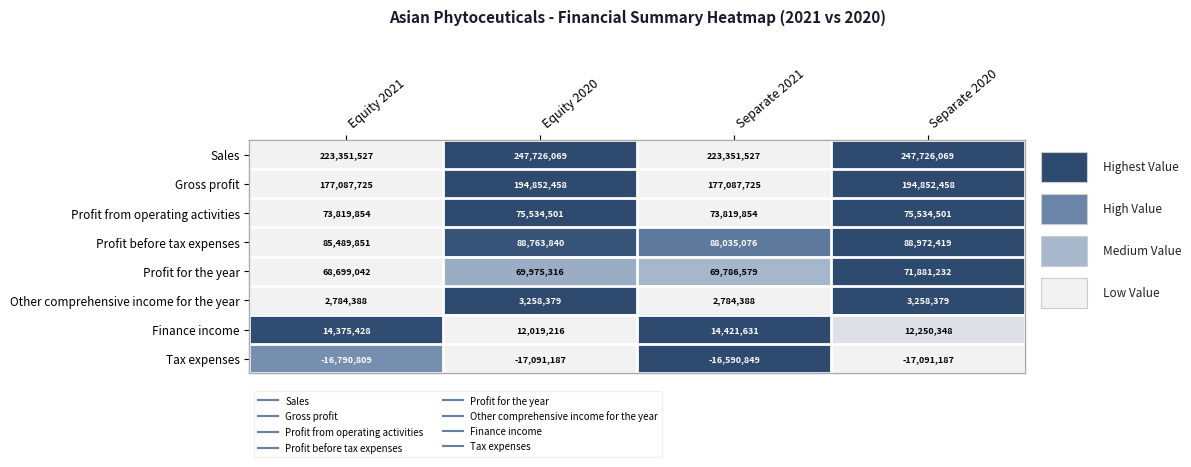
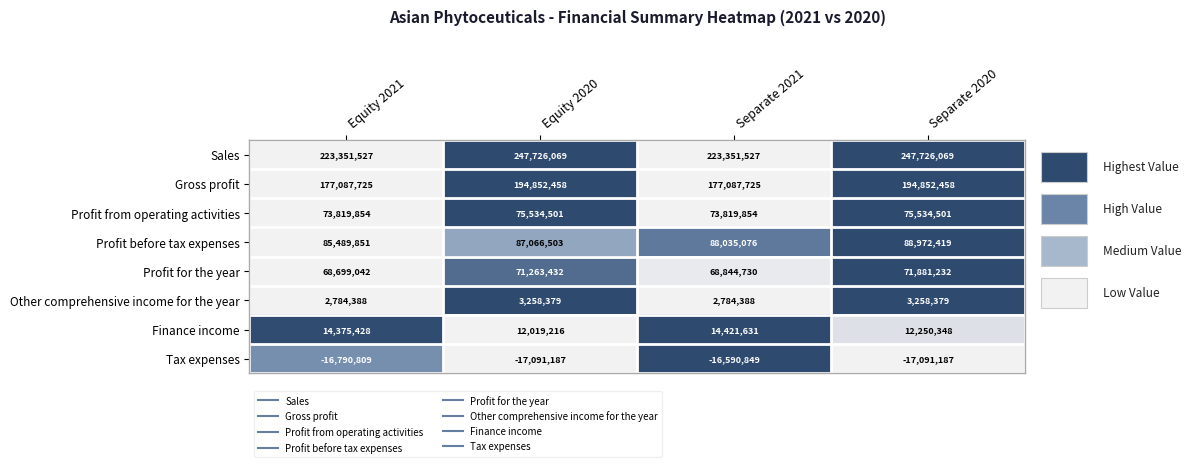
  {
    "Sales": {
      "Equity 2021": "223,351,527",
      "Equity 2020": "247,726,069",
      "Separate 2021": "223,351,527",
      "Separate 2020": "247,726,069"
    },
    "Gross profit": {
      "Equity 2021": "177,087,725",
      "Equity 2020": "194,852,458",
      "Separate 2021": "177,087,725",
      "Separate 2020": "194,852,458"
    },
    "Profit from operating activities": {
      "Equity 2021": "73,819,854",
      "Equity 2020": "75,534,501",
      "Separate 2021": "73,819,854",
      "Separate 2020": "75,534,501"
    },
    "Profit before tax expenses": {
      "Equity 2021": "85,489,851",
-     "Equity 2020": "88,763,840",
+     "Equity 2020": "87,066,503",
      "Separate 2021": "88,035,076",
      "Separate 2020": "88,972,419"
    },
    "Profit for the year": {
      "Equity 2021": "68,699,042",
-     "Equity 2020": "69,975,316",
-     "Separate 2021": "69,786,579",
+     "Equity 2020": "71,263,432",
+     "Separate 2021": "68,844,730",
      "Separate 2020": "71,881,232"
    },
    "Other comprehensive income for the year": {
      "Equity 2021": "2,784,388",
      "Equity 2020": "3,258,379",
      "Separate 2021": "2,784,388",
      "Separate 2020": "3,258,379"
    },
    "Finance income": {
      "Equity 2021": "14,375,428",
      "Equity 2020": "12,019,216",
      "Separate 2021": "14,421,631",
      "Separate 2020": "12,250,348"
    },
    "Tax expenses": {
      "Equity 2021": "-16,790,809",
      "Equity 2020": "-17,091,187",
      "Separate 2021": "-16,590,849",
      "Separate 2020": "-17,091,187"
    }
  }
